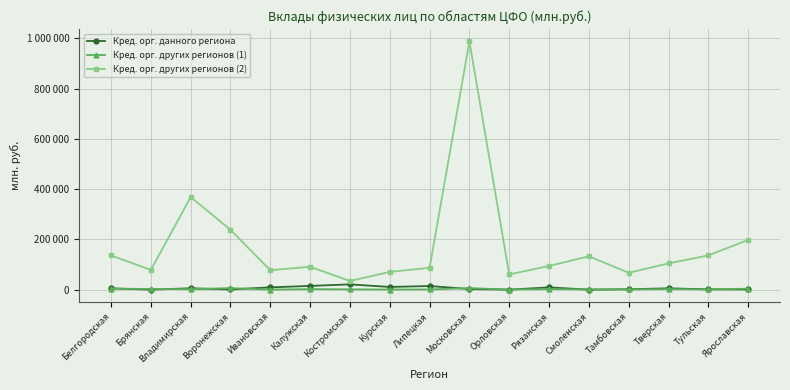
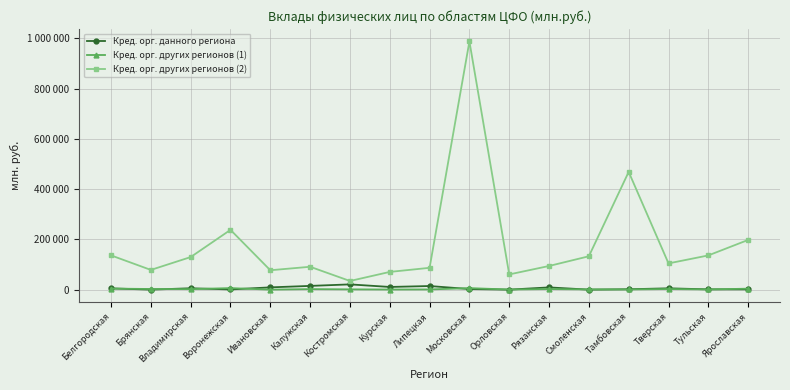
  {
    "Кред. орг. данного региона": {
      "Калужская": 10000,
      "Костромская": 20000,
      "Липецкая": 10000
    },
    "Кред. орг. других регионов (1)": {
      "Калужская": 0,
      "Костромская": 0,
      "Липецкая": 0
    },
    "Кред. орг. других регионов (2)": {
      "Белгородская": 140000,
      "Брянская": 80000,
-     "Владимирская": 370000,
+     "Владимирская": 130000,
      "Воронежская": 240000,
      "Ивановская": 80000,
      "Калужская": 90000,
      "Костромская": 30000,
      "Курская": 70000,
      "Липецкая": 90000,
      "Московская": 990000,
      "Орловская": 60000,
      "Рязанская": 90000,
      "Смоленская": 130000,
-     "Тамбовская": 70000,
+     "Тамбовская": 470000,
      "Тверская": 100000,
      "Тульская": 140000,
      "Ярославская": 200000
    }
  }
